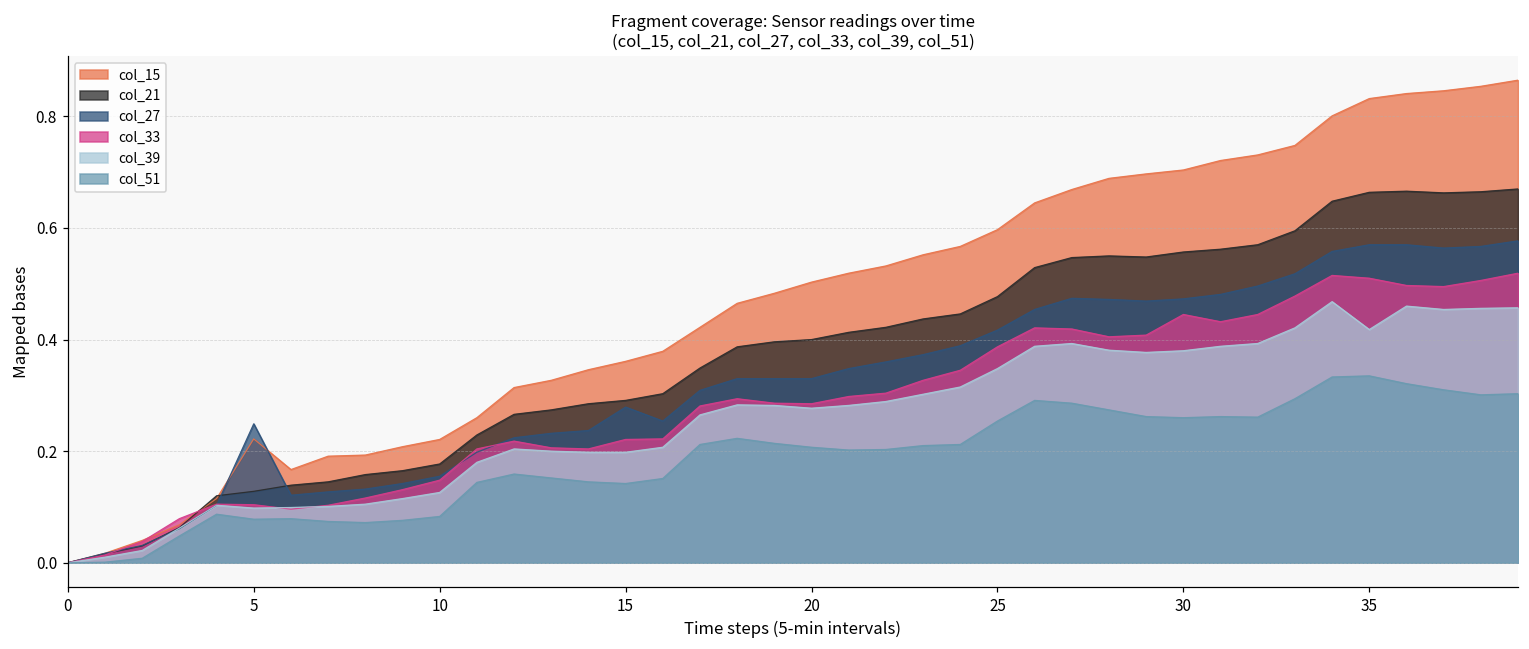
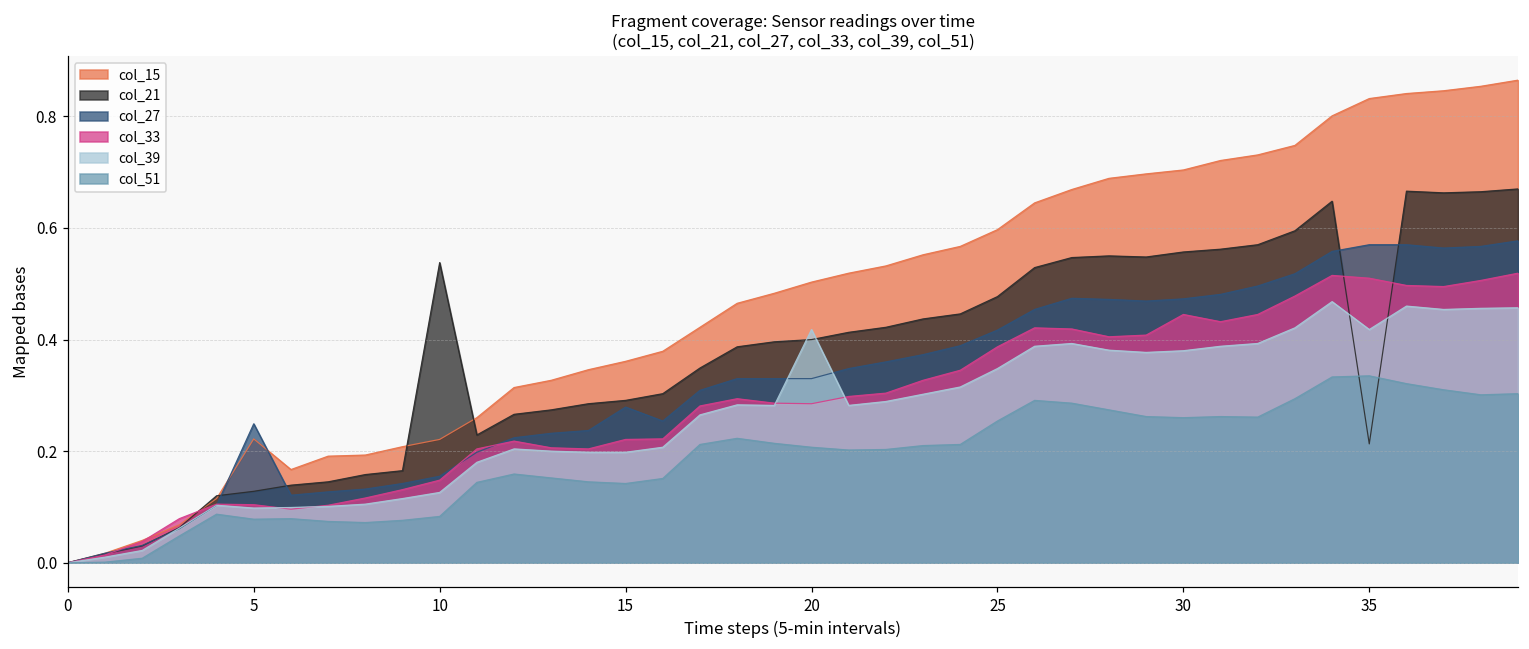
  {
    "col_15": {
      "5": 0.22,
      "10": 0.22,
      "15": 0.36,
      "20": 0.50,
      "25": 0.60,
      "30": 0.70,
      "35": 0.83
    },
    "col_21": {
      "5": 0.13,
-     "10": 0.18,
+     "10": 0.54,
      "15": 0.29,
      "20": 0.40,
      "25": 0.48,
      "30": 0.56,
-     "35": 0.66
+     "35": 0.21
    },
    "col_27": {
      "5": 0.25,
      "10": 0.16,
      "15": 0.28,
      "20": 0.33,
      "25": 0.42,
      "30": 0.47,
      "35": 0.57
    },
    "col_33": {
      "5": 0.10,
      "10": 0.15,
      "15": 0.22,
      "20": 0.28,
      "25": 0.39,
      "30": 0.45,
      "35": 0.51
    },
    "col_39": {
      "5": 0.10,
      "10": 0.13,
      "15": 0.20,
-     "20": 0.28,
+     "20": 0.42,
      "25": 0.35,
      "30": 0.38,
      "35": 0.42
    },
    "col_51": {
      "5": 0.08,
      "10": 0.08,
      "15": 0.14,
      "20": 0.21,
      "25": 0.25,
      "30": 0.26,
      "35": 0.34
    }
  }
